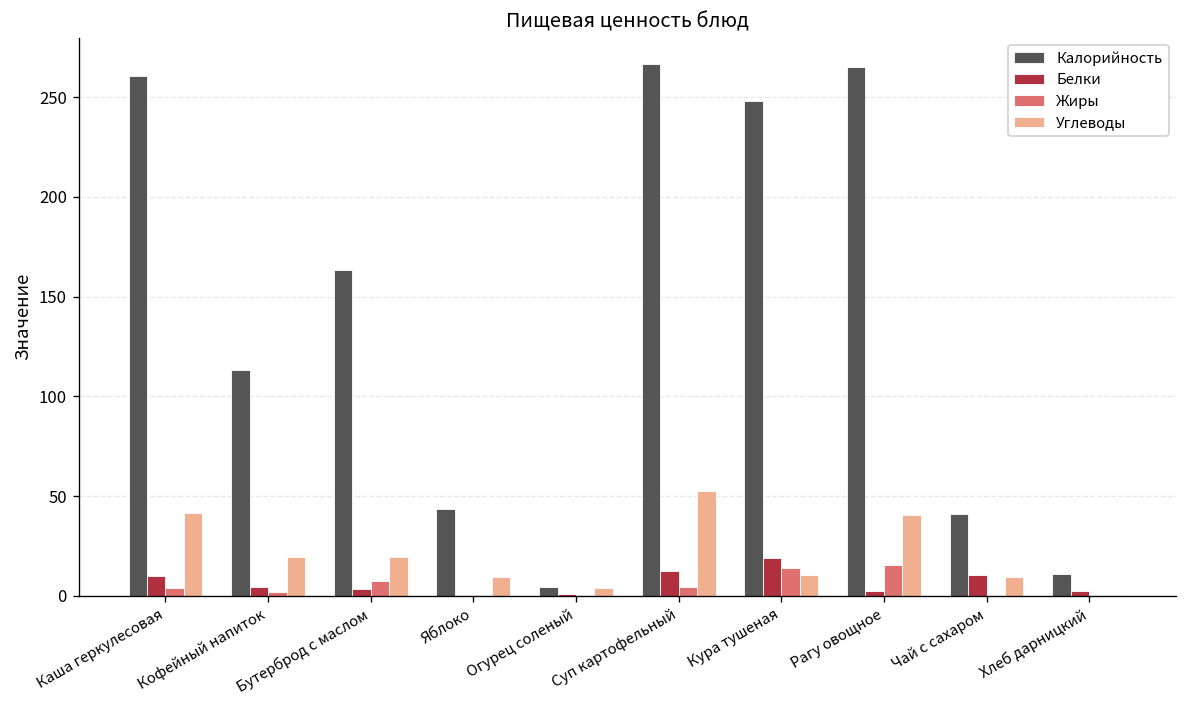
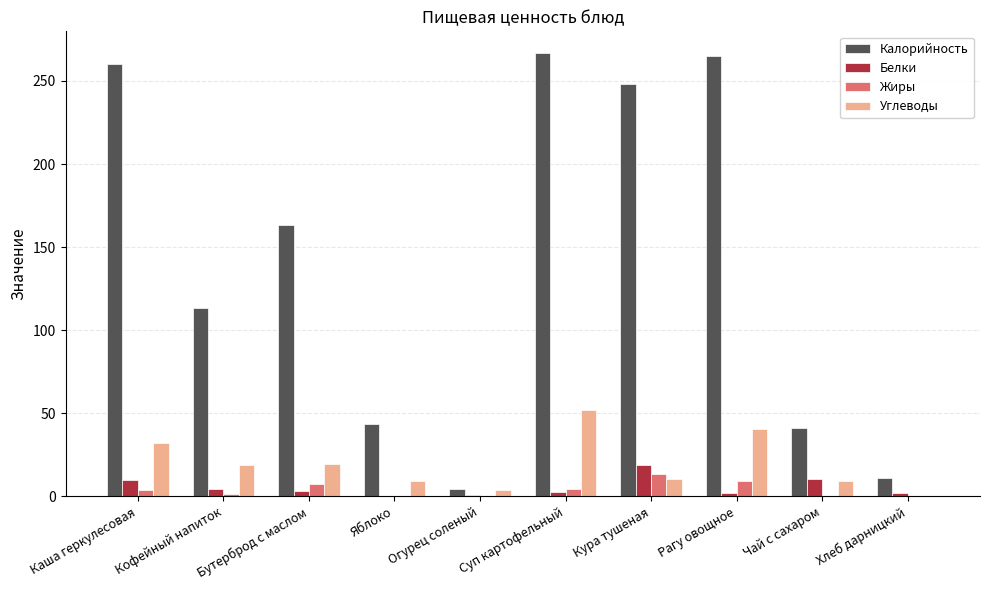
  {
    "Калорийность": {
      "Каша геркулесовая": 260,
      "Кофейный напиток": 113,
      "Бутерброд с маслом": 163,
      "Яблоко": 43,
      "Огурец соленый": 5,
      "Суп картофельный": 267,
      "Кура тушеная": 248,
      "Рагу овощное": 265,
      "Чай с сахаром": 41,
      "Хлеб дарницкий": 11
    },
    "Белки": {
      "Каша геркулесовая": 10,
      "Кофейный напиток": 5,
      "Бутерброд с маслом": 3,
-     "Суп картофельный": 13,
+     "Суп картофельный": 3,
      "Кура тушеная": 19,
      "Рагу овощное": 2,
      "Чай с сахаром": 10,
      "Хлеб дарницкий": 2
    },
    "Жиры": {
      "Каша геркулесовая": 4,
      "Кофейный напиток": 2,
      "Бутерброд с маслом": 8,
      "Суп картофельный": 5,
      "Кура тушеная": 14,
-     "Рагу овощное": 15,
+     "Рагу овощное": 10,
      "Чай с сахаром": 0,
      "Хлеб дарницкий": 0
    },
    "Углеводы": {
-     "Каша геркулесовая": 42,
+     "Каша геркулесовая": 32,
      "Кофейный напиток": 19,
      "Бутерброд с маслом": 19,
      "Яблоко": 9,
      "Огурец соленый": 4,
      "Суп картофельный": 52,
      "Кура тушеная": 11,
      "Рагу овощное": 41,
      "Чай с сахаром": 9
    }
  }
